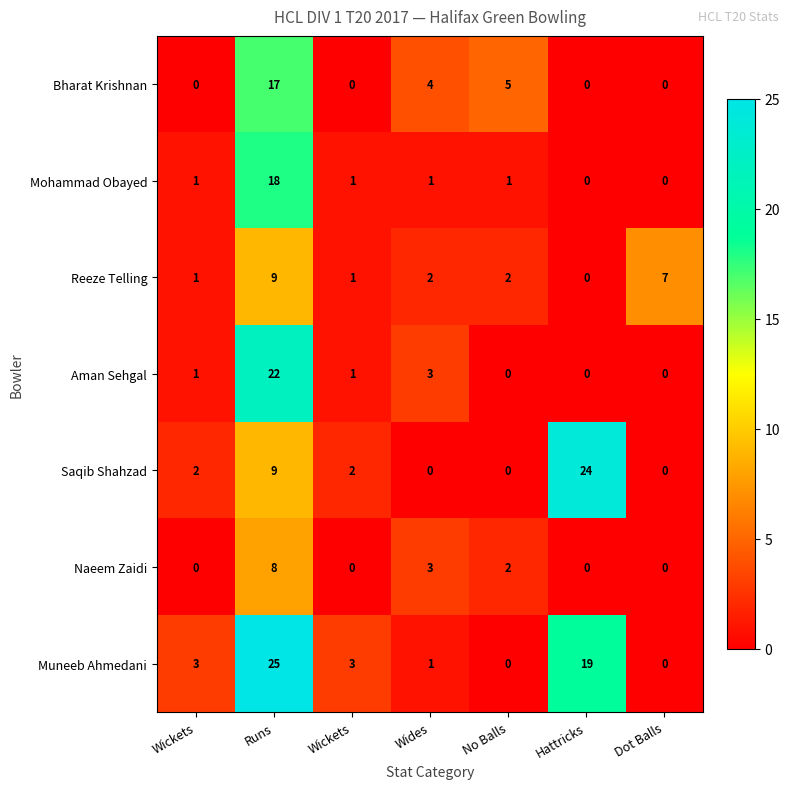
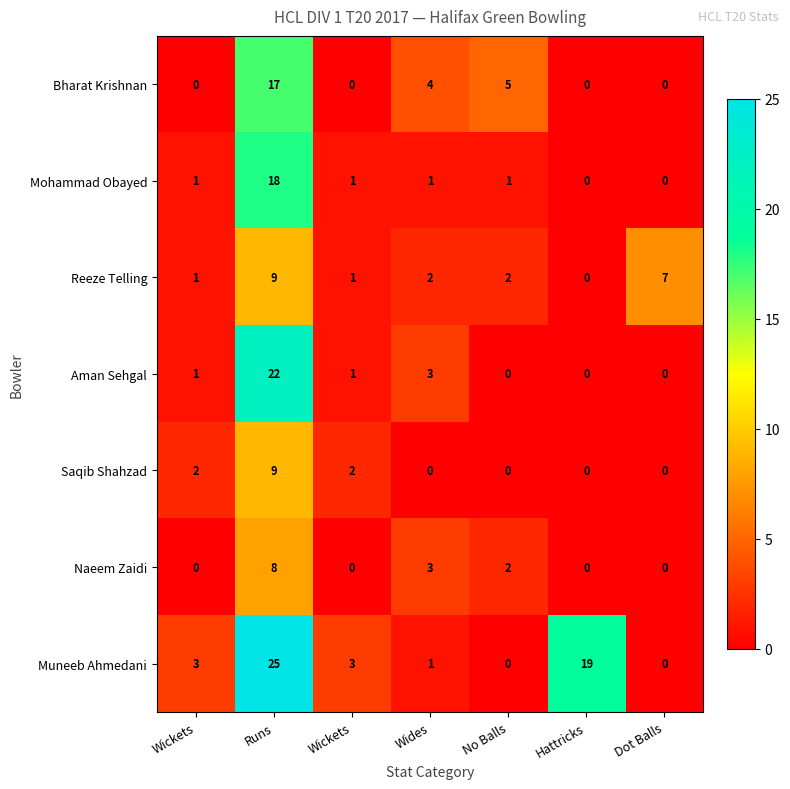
  {
    "Bharat Krishnan": {
      "Runs": 17,
      "Wides": 4,
      "No Balls": 5,
      "Hattricks": 0,
      "Dot Balls": 0
    },
    "Mohammad Obayed": {
      "Runs": 18,
      "Wides": 1,
      "No Balls": 1,
      "Hattricks": 0,
      "Dot Balls": 0
    },
    "Reeze Telling": {
      "Runs": 9,
      "Wides": 2,
      "No Balls": 2,
      "Hattricks": 0,
      "Dot Balls": 7
    },
    "Aman Sehgal": {
      "Runs": 22,
      "Wides": 3,
      "No Balls": 0,
      "Hattricks": 0,
      "Dot Balls": 0
    },
    "Saqib Shahzad": {
      "Runs": 9,
      "Wides": 0,
      "No Balls": 0,
-     "Hattricks": 24,
+     "Hattricks": 0,
      "Dot Balls": 0
    },
    "Naeem Zaidi": {
      "Runs": 8,
      "Wides": 3,
      "No Balls": 2,
      "Hattricks": 0,
      "Dot Balls": 0
    },
    "Muneeb Ahmedani": {
      "Runs": 25,
      "Wides": 1,
      "No Balls": 0,
      "Hattricks": 19,
      "Dot Balls": 0
    }
  }
